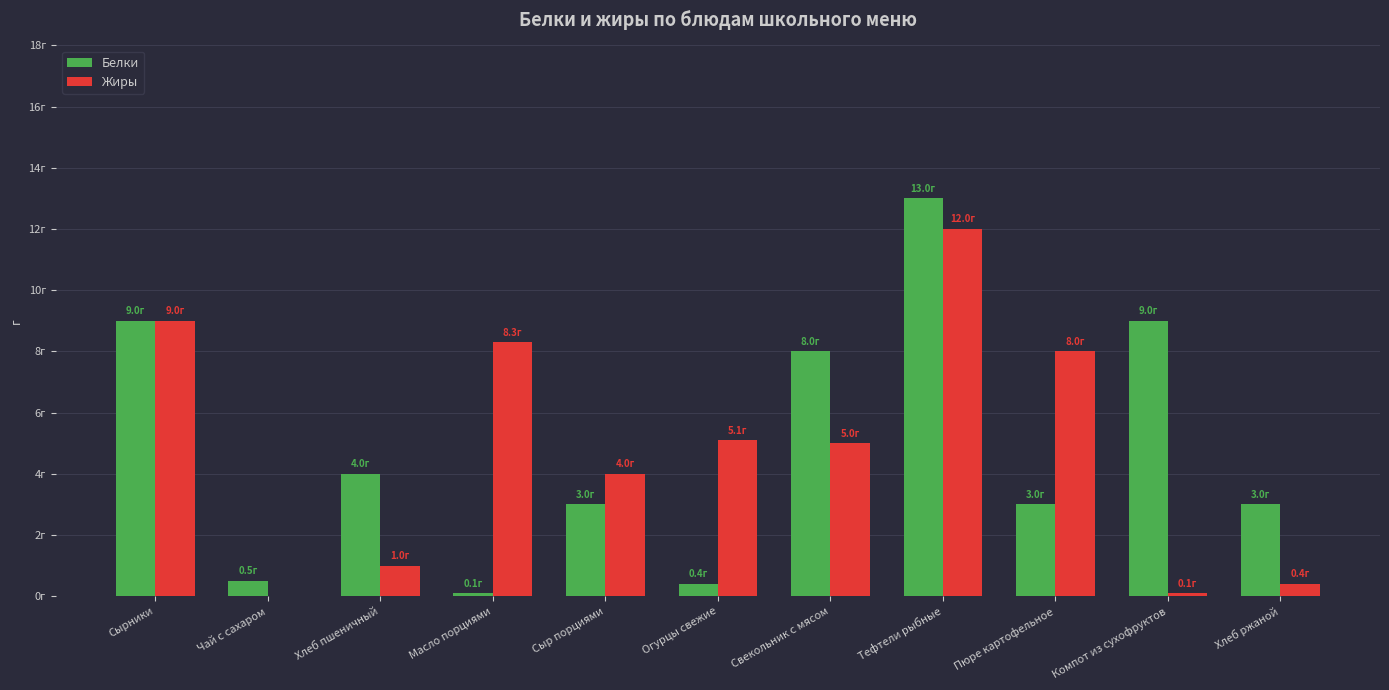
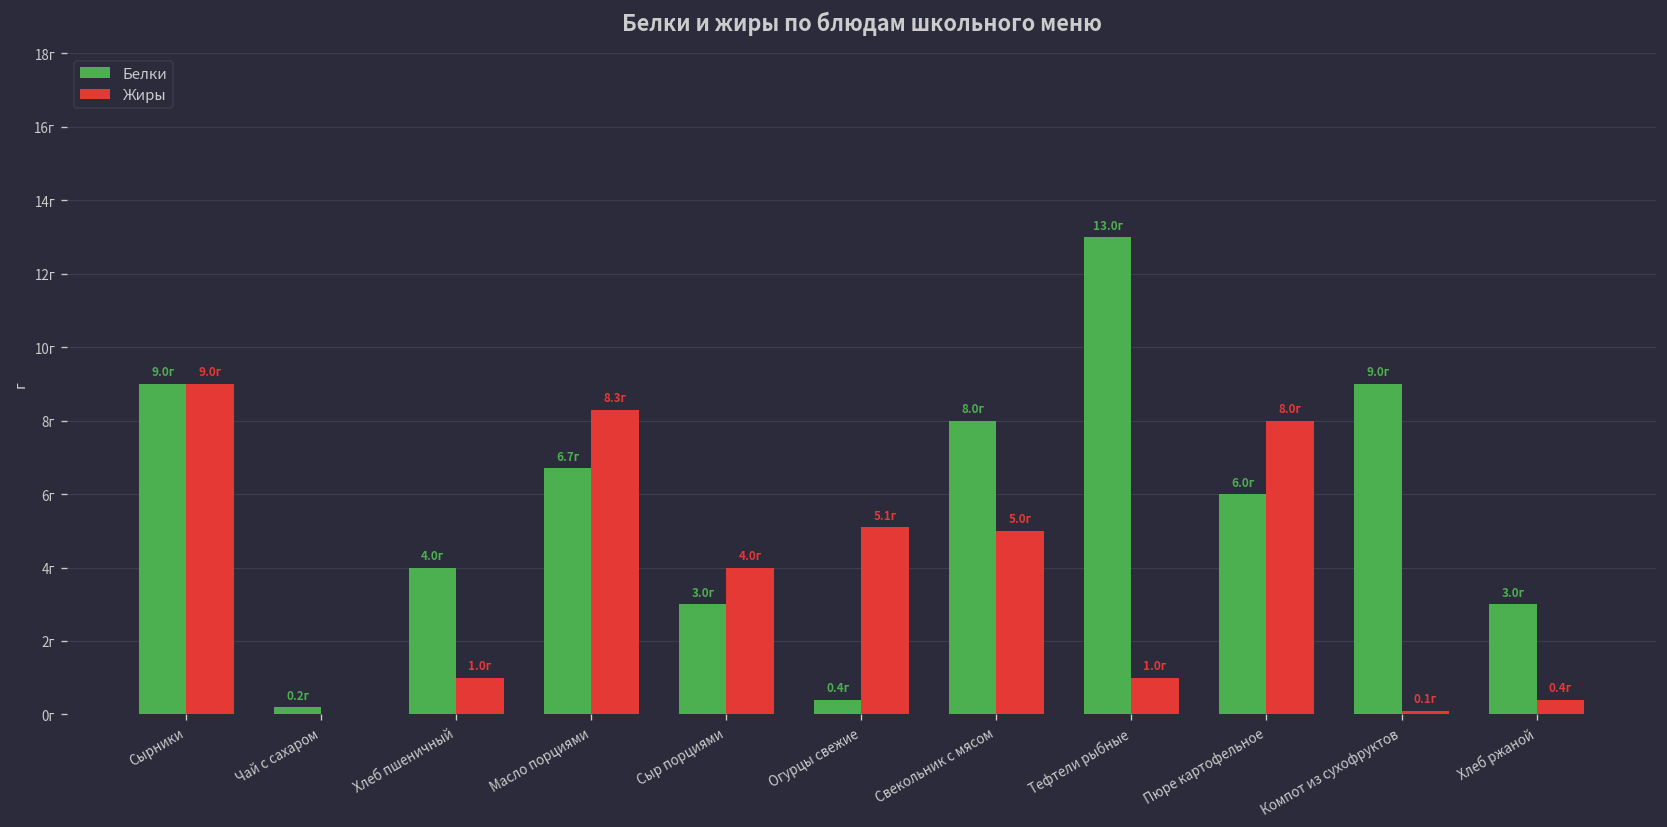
  {
    "Белки": {
      "Сырники": "9.0г",
-     "Чай с сахаром": "0.5г",
+     "Чай с сахаром": "0.2г",
      "Хлеб пшеничный": "4.0г",
-     "Масло порциями": "0.1г",
+     "Масло порциями": "6.7г",
      "Сыр порциями": "3.0г",
      "Огурцы свежие": "0.4г",
      "Свекольник с мясом": "8.0г",
      "Тефтели рыбные": "13.0г",
-     "Пюре картофельное": "3.0г",
+     "Пюре картофельное": "6.0г",
      "Компот из сухофруктов": "9.0г",
      "Хлеб ржаной": "3.0г"
    },
    "Жиры": {
      "Сырники": "9.0г",
      "Хлеб пшеничный": "1.0г",
      "Масло порциями": "8.3г",
      "Сыр порциями": "4.0г",
      "Огурцы свежие": "5.1г",
      "Свекольник с мясом": "5.0г",
-     "Тефтели рыбные": "12.0г",
+     "Тефтели рыбные": "1.0г",
      "Пюре картофельное": "8.0г",
      "Компот из сухофруктов": "0.1г",
      "Хлеб ржаной": "0.4г"
    }
  }
